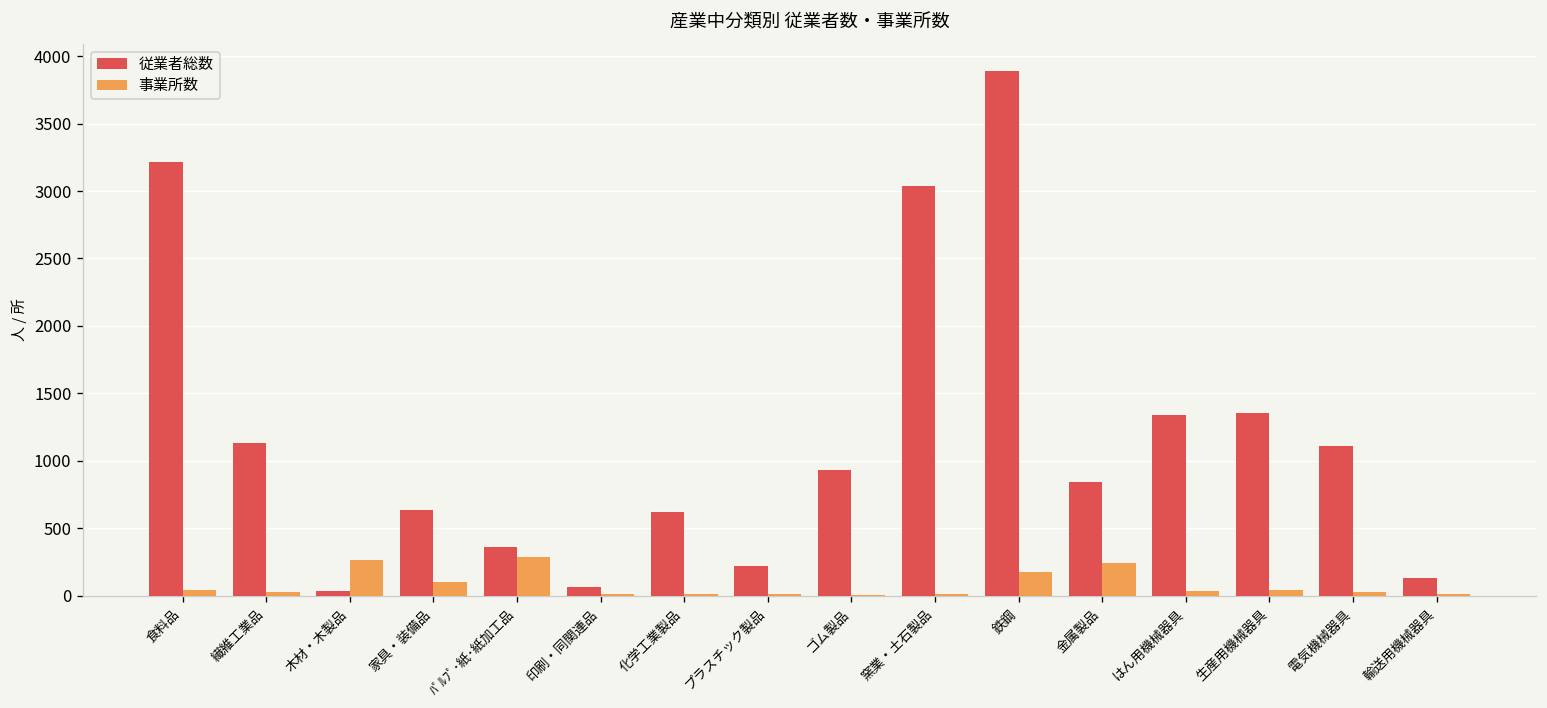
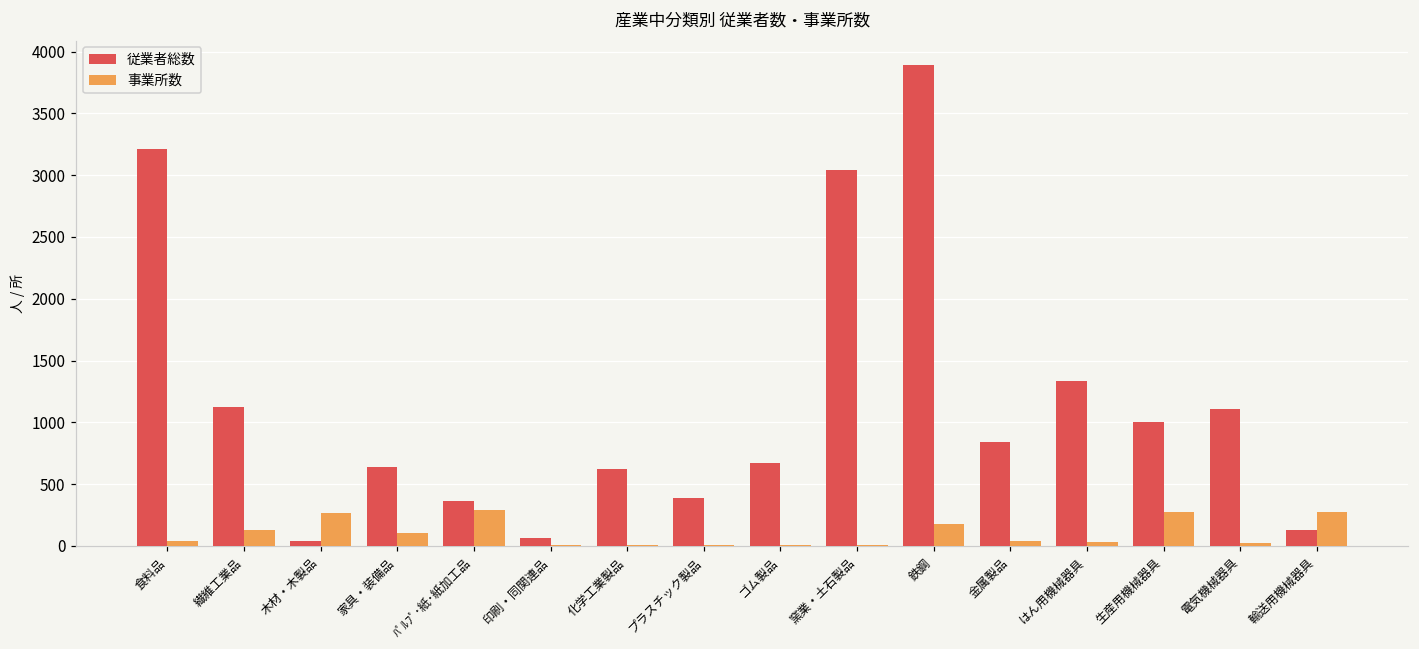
  {
    "従業者総数": {
      "食料品": 3210,
      "繊維工業品": 1130,
      "木材・木製品": 40,
      "家具・装備品": 640,
      "ﾊﾟﾙﾌﾟ･紙･紙加工品": 360,
      "印刷・同関連品": 60,
      "化学工業製品": 620,
-     "プラスチック製品": 220,
-     "ゴム製品": 930,
+     "プラスチック製品": 390,
+     "ゴム製品": 670,
      "窯業・土石製品": 3040,
      "鉄鋼": 3890,
      "金属製品": 840,
      "はん用機械器具": 1340,
-     "生産用機械器具": 1350,
+     "生産用機械器具": 1000,
      "電気機械器具": 1110,
      "輸送用機械器具": 130
    },
    "事業所数": {
      "食料品": 40,
-     "繊維工業品": 30,
+     "繊維工業品": 130,
      "木材・木製品": 270,
      "家具・装備品": 100,
      "ﾊﾟﾙﾌﾟ･紙･紙加工品": 290,
      "鉄鋼": 180,
-     "金属製品": 240,
+     "金属製品": 40,
      "はん用機械器具": 30,
-     "生産用機械器具": 40,
+     "生産用機械器具": 270,
      "電気機械器具": 20,
-     "輸送用機械器具": 10
+     "輸送用機械器具": 280
    }
  }
